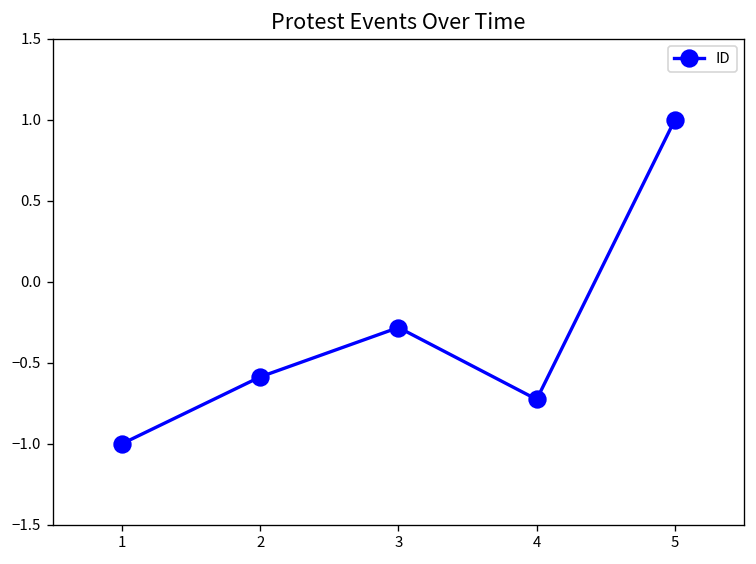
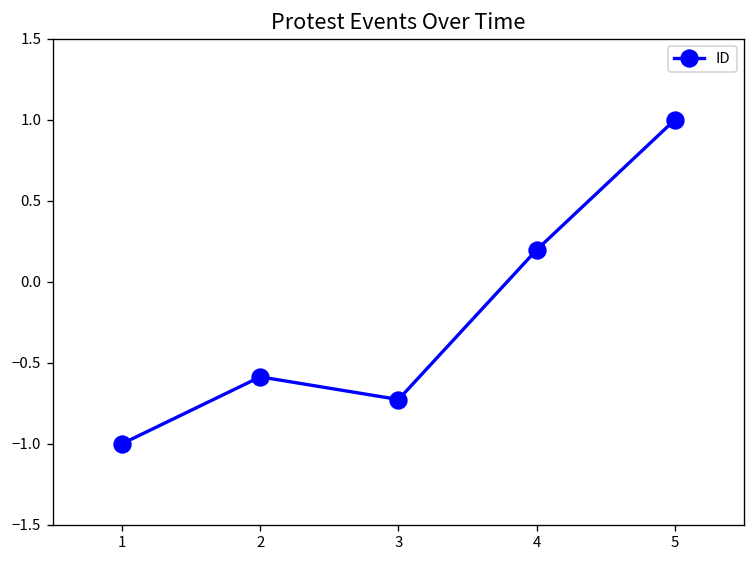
  {
    "1": -1.00,
    "2": -0.59,
-   "3": -0.28,
-   "4": -0.73,
+   "3": -0.73,
+   "4": 0.20,
    "5": 1.00
  }
